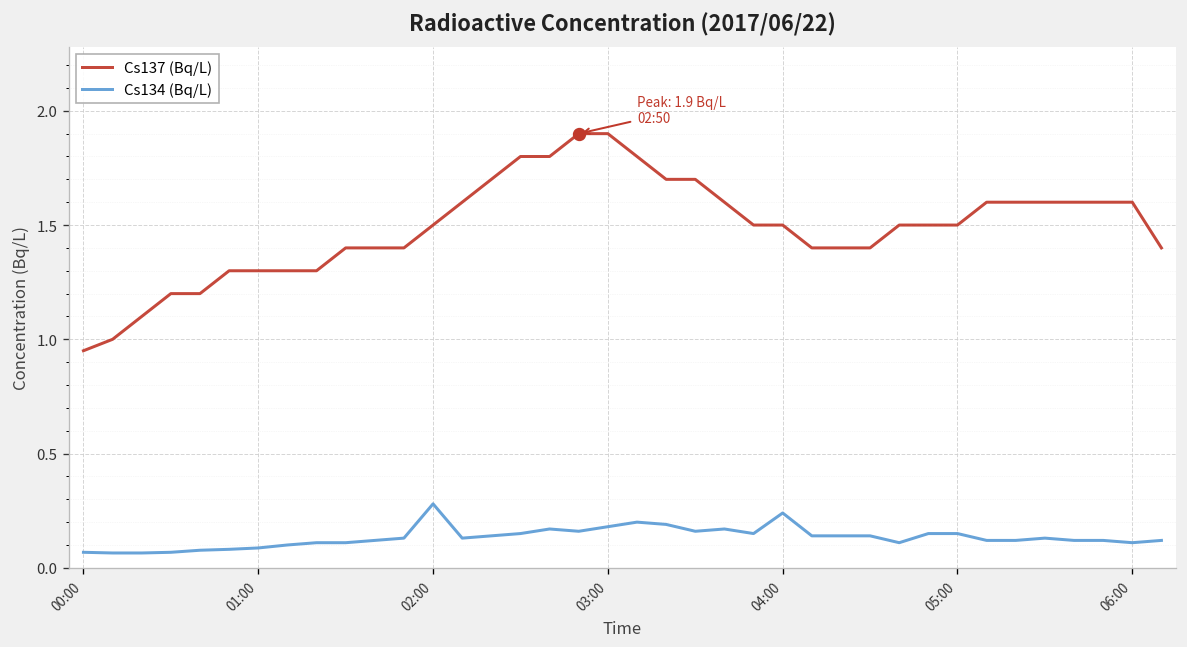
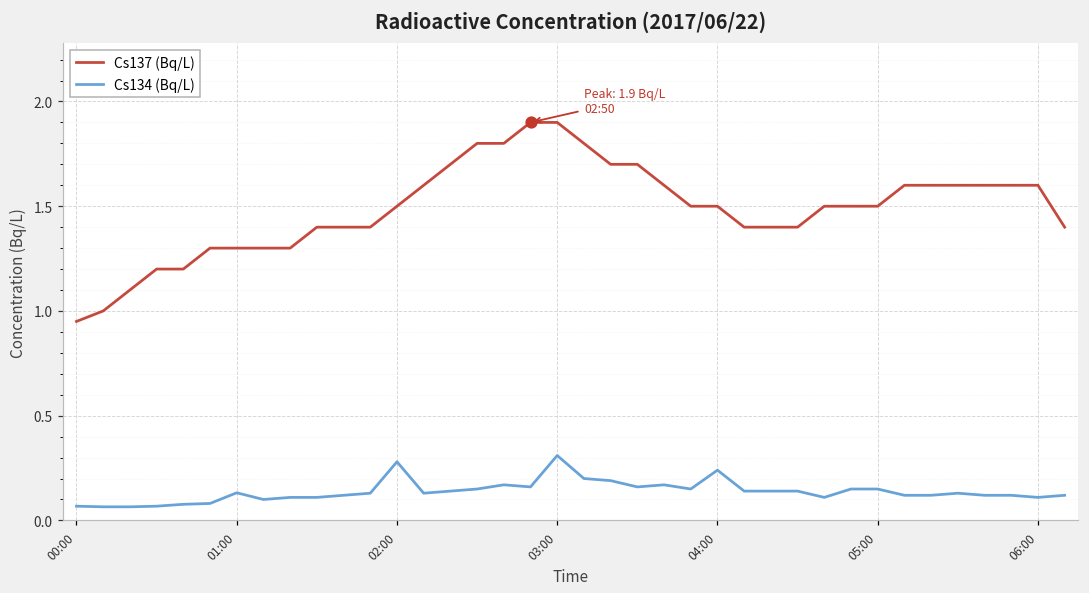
  {
    "Cs134 (Bq/L)": {
      "00:00": 0.07,
-     "01:00": 0.09,
+     "01:00": 0.13,
      "02:00": 0.28,
-     "03:00": 0.18,
+     "03:00": 0.31,
      "04:00": 0.24,
      "05:00": 0.15,
      "06:00": 0.11
    }
  }
